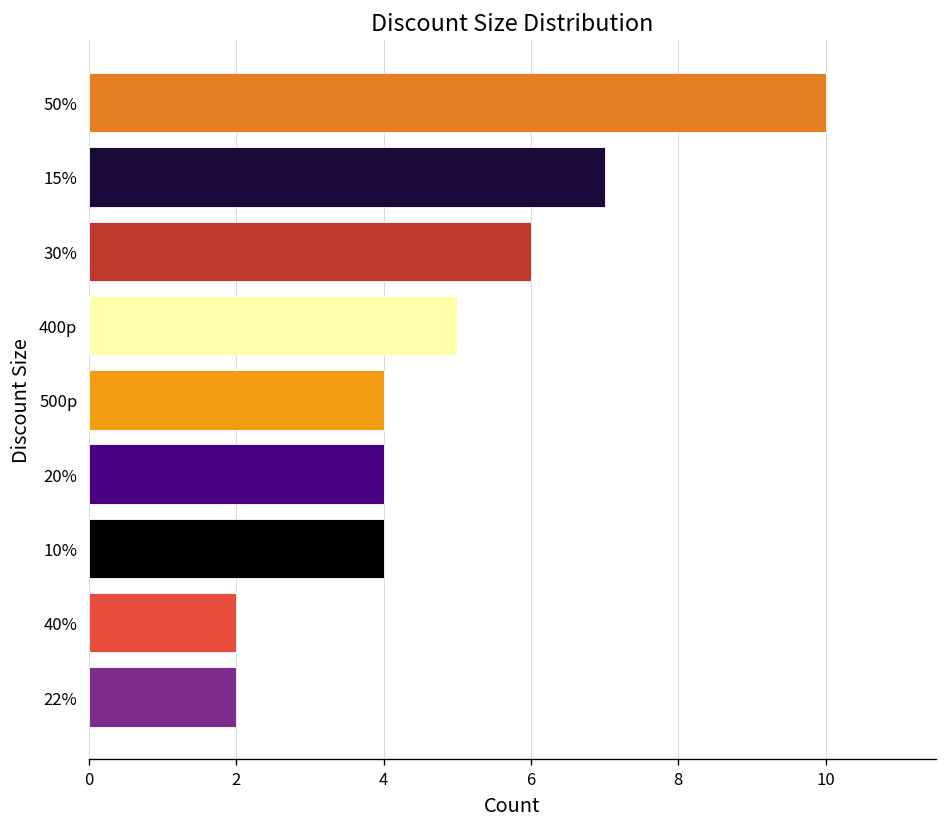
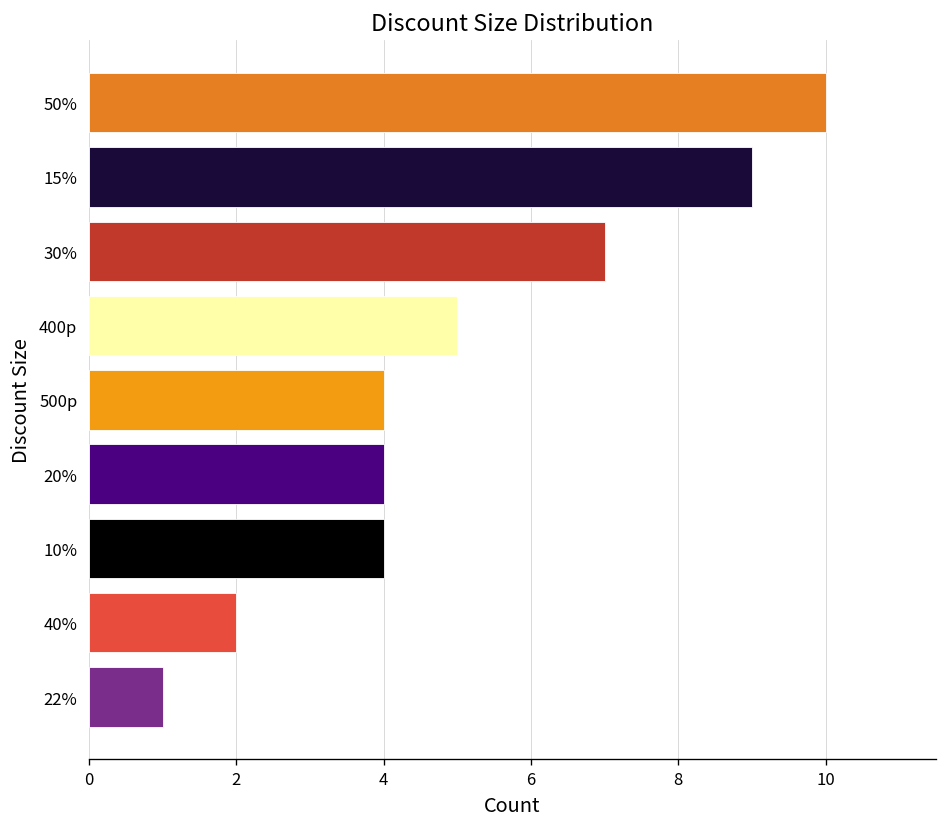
  {
    "50%": 10,
-   "15%": 7,
-   "30%": 6,
+   "15%": 9,
+   "30%": 7,
    "400р": 5,
    "500р": 4,
    "20%": 4,
    "10%": 4,
    "40%": 2,
-   "22%": 2
+   "22%": 1
  }
